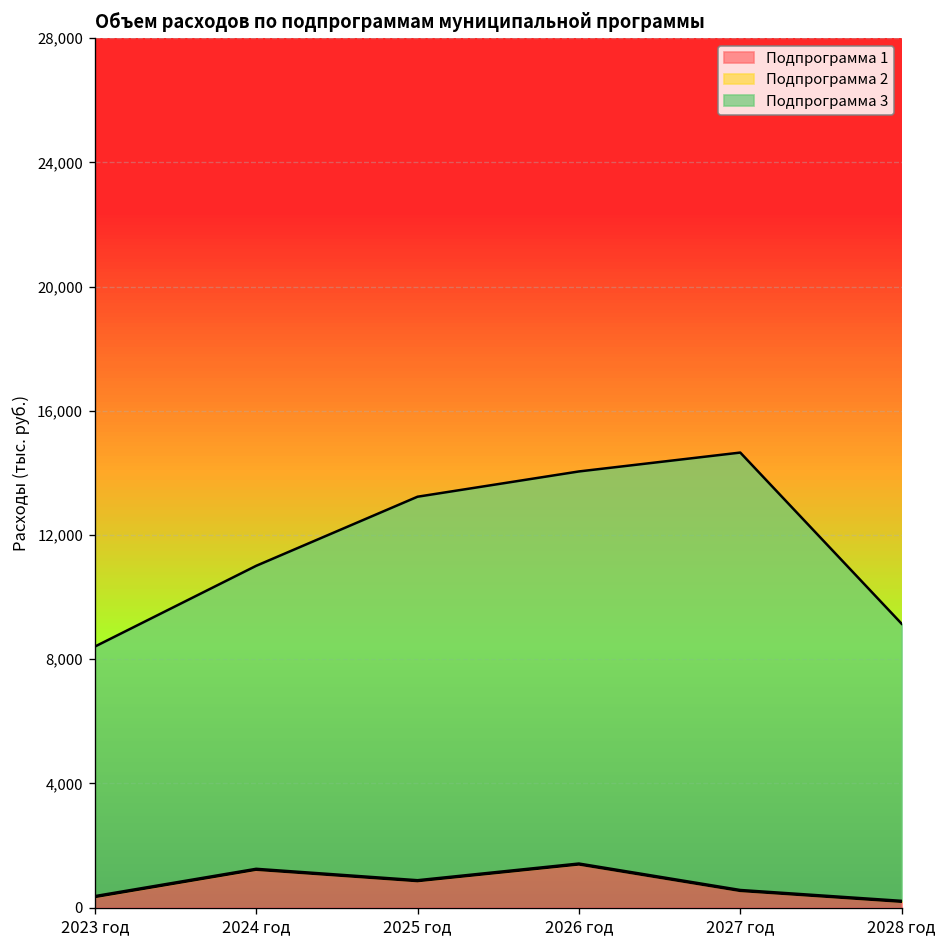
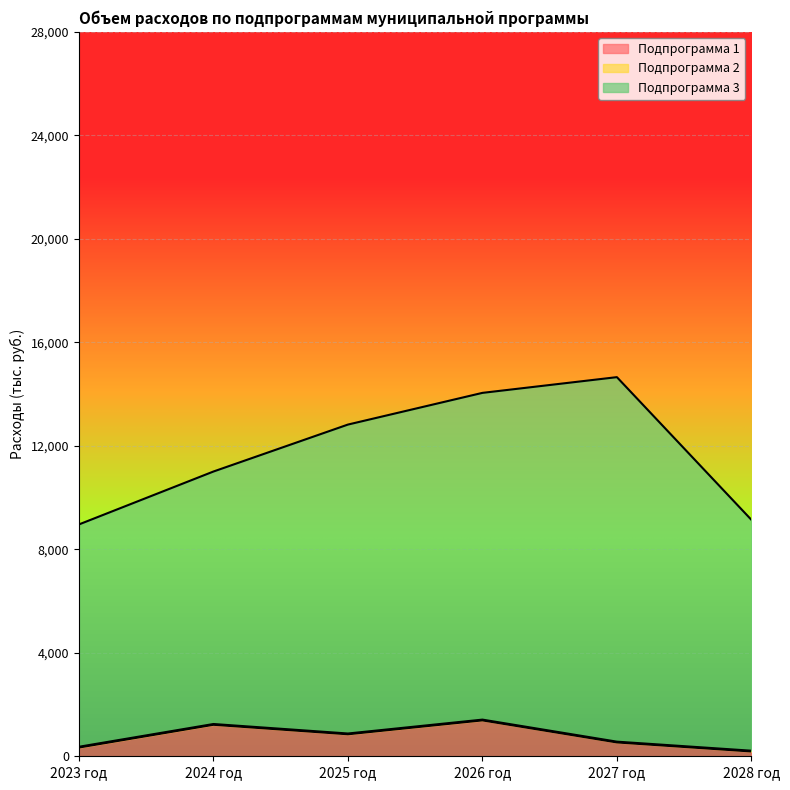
  {
    "Подпрограмма 3": {
-     "2023 год": "8,000",
+     "2023 год": "8,600",
      "2024 год": "9,800",
-     "2025 год": "12,400",
+     "2025 год": "11,900",
      "2026 год": "12,600",
      "2027 год": "14,100",
      "2028 год": "8,900"
    }
  }
